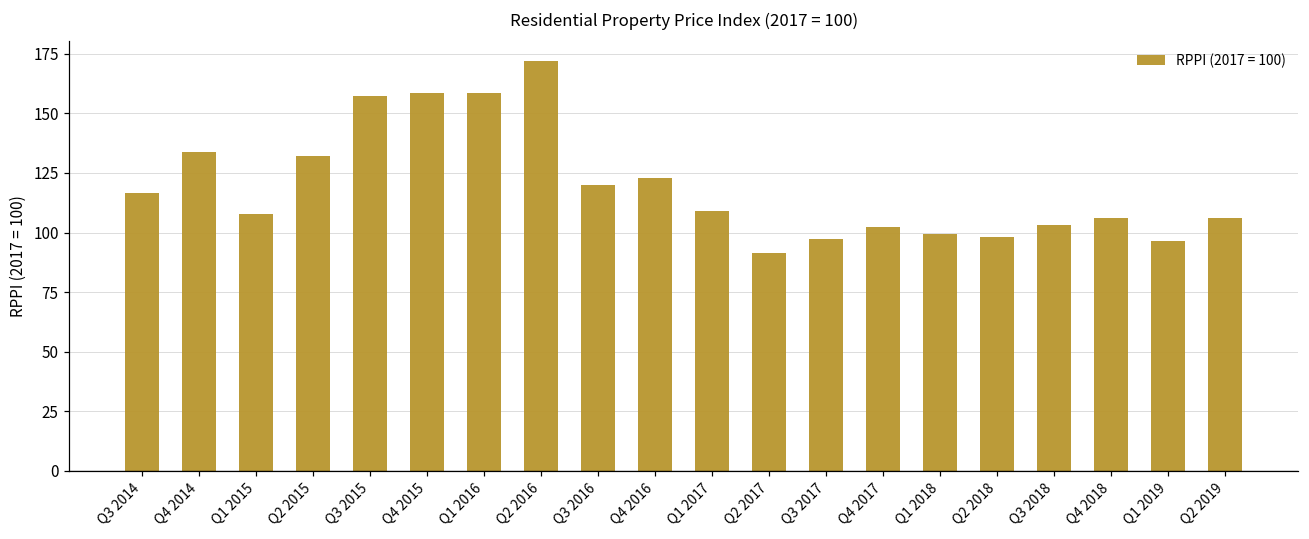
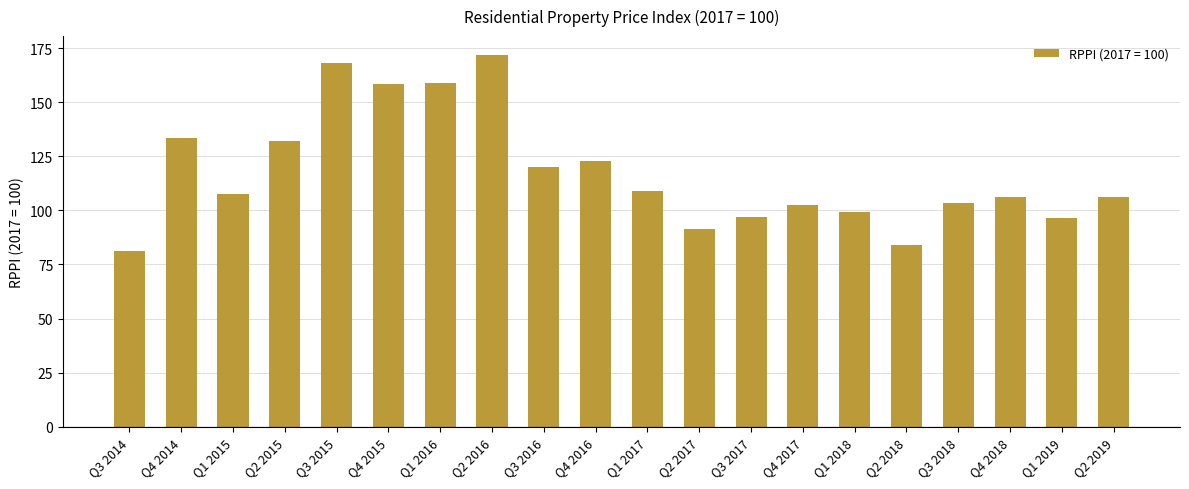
  {
-   "Q3 2014": 116,
+   "Q3 2014": 81,
    "Q4 2014": 134,
    "Q1 2015": 108,
    "Q2 2015": 132,
-   "Q3 2015": 157,
+   "Q3 2015": 168,
    "Q4 2015": 159,
    "Q1 2016": 159,
    "Q2 2016": 172,
    "Q3 2016": 120,
    "Q4 2016": 123,
    "Q1 2017": 109,
    "Q2 2017": 92,
    "Q3 2017": 97,
    "Q4 2017": 102,
    "Q1 2018": 99,
-   "Q2 2018": 98,
+   "Q2 2018": 84,
    "Q3 2018": 103,
    "Q4 2018": 106,
    "Q1 2019": 96,
    "Q2 2019": 106
  }
